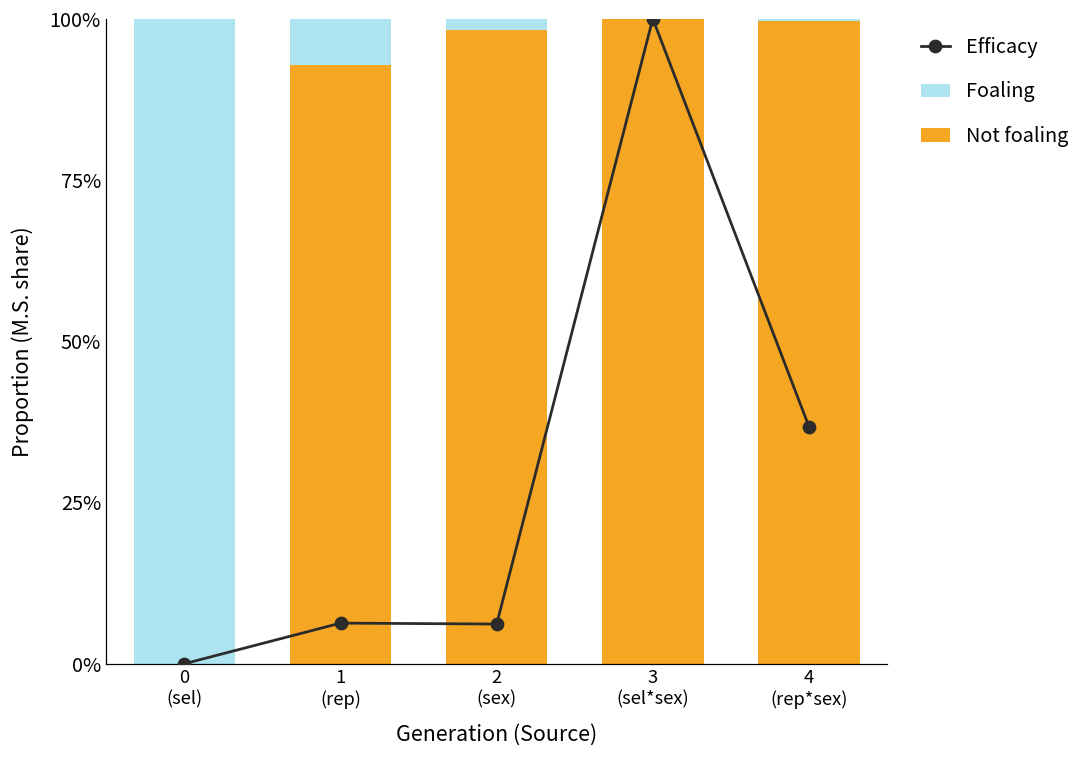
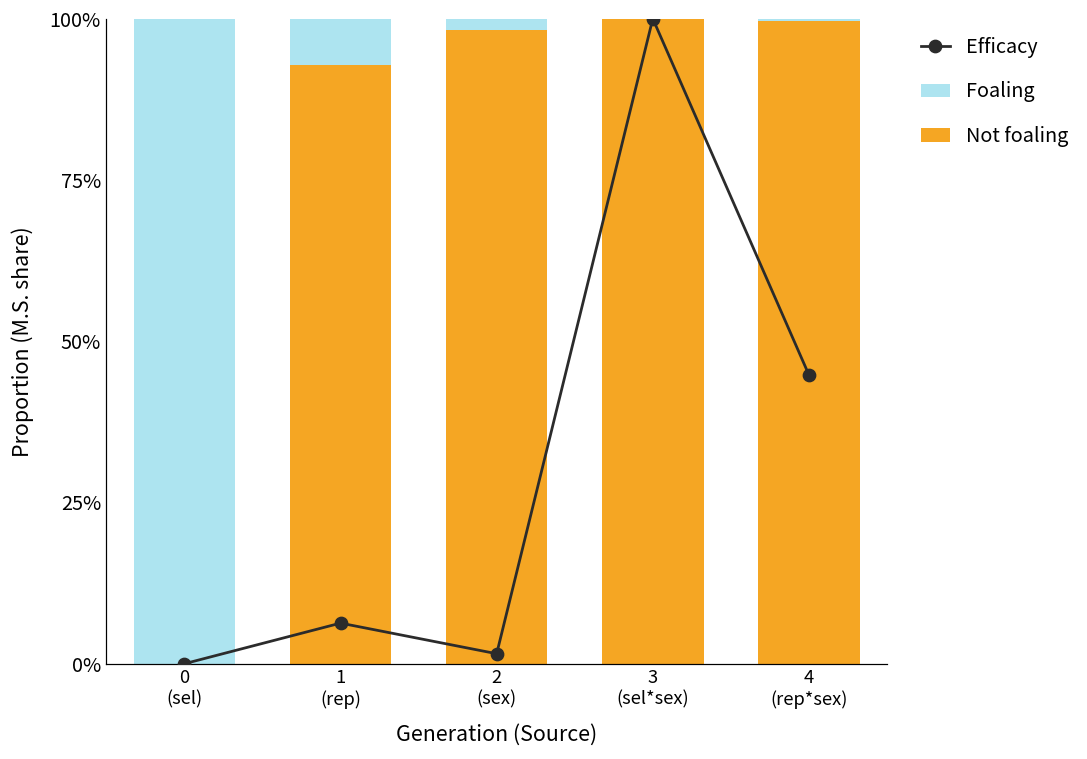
  {
    "Efficacy": {
      "0 (sel)": "0%",
      "1 (rep)": "6%",
-     "2 (sex)": "6%",
+     "2 (sex)": "2%",
      "3 (sel*sex)": "100%",
-     "4 (rep*sex)": "37%"
+     "4 (rep*sex)": "45%"
    },
    "Not foaling": {
      "1 (rep)": "93%",
      "2 (sex)": "98%",
      "3 (sel*sex)": "100%",
      "4 (rep*sex)": "100%"
    },
    "Foaling": {
      "0 (sel)": "100%",
      "1 (rep)": "7%",
      "2 (sex)": "2%"
    }
  }
